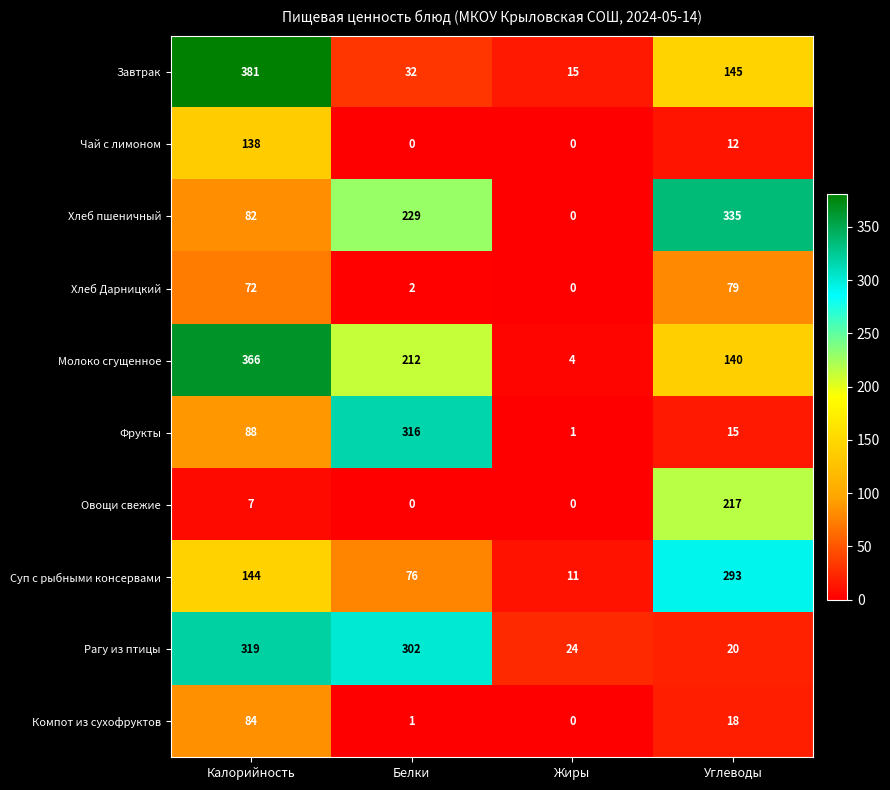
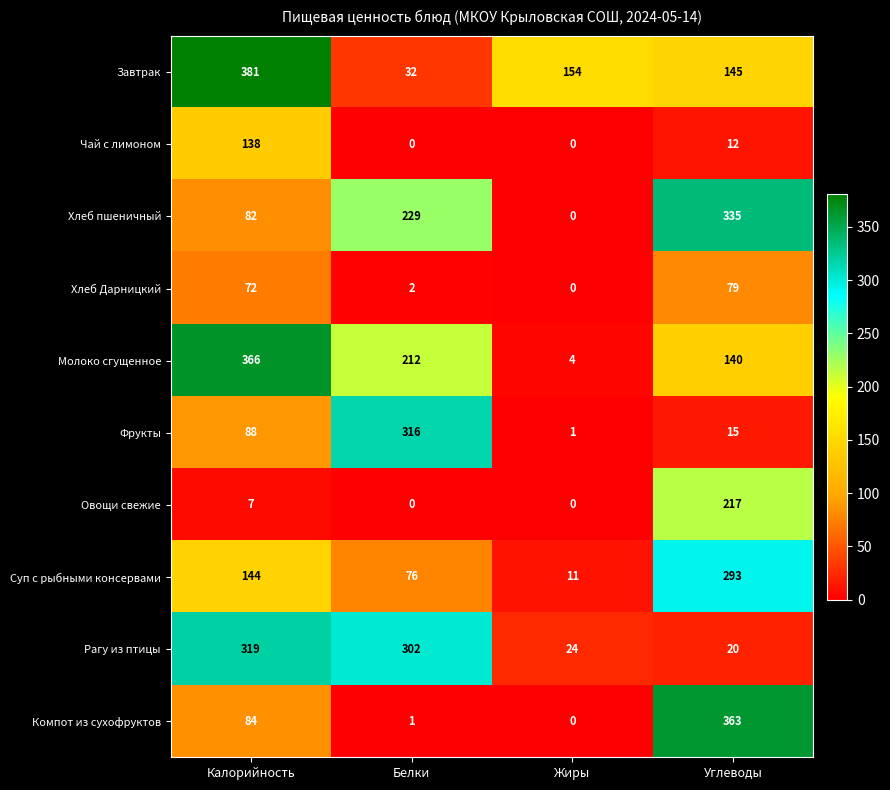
  {
    "Завтрак": {
      "Калорийность": 381,
      "Белки": 32,
-     "Жиры": 15,
+     "Жиры": 154,
      "Углеводы": 145
    },
    "Чай с лимоном": {
      "Калорийность": 138,
      "Белки": 0,
      "Жиры": 0,
      "Углеводы": 12
    },
    "Хлеб пшеничный": {
      "Калорийность": 82,
      "Белки": 229,
      "Жиры": 0,
      "Углеводы": 335
    },
    "Хлеб Дарницкий": {
      "Калорийность": 72,
      "Белки": 2,
      "Жиры": 0,
      "Углеводы": 79
    },
    "Молоко сгущенное": {
      "Калорийность": 366,
      "Белки": 212,
      "Жиры": 4,
      "Углеводы": 140
    },
    "Фрукты": {
      "Калорийность": 88,
      "Белки": 316,
      "Жиры": 1,
      "Углеводы": 15
    },
    "Овощи свежие": {
      "Калорийность": 7,
      "Белки": 0,
      "Жиры": 0,
      "Углеводы": 217
    },
    "Суп с рыбными консервами": {
      "Калорийность": 144,
      "Белки": 76,
      "Жиры": 11,
      "Углеводы": 293
    },
    "Рагу из птицы": {
      "Калорийность": 319,
      "Белки": 302,
      "Жиры": 24,
      "Углеводы": 20
    },
    "Компот из сухофруктов": {
      "Калорийность": 84,
      "Белки": 1,
      "Жиры": 0,
-     "Углеводы": 18
+     "Углеводы": 363
    }
  }
